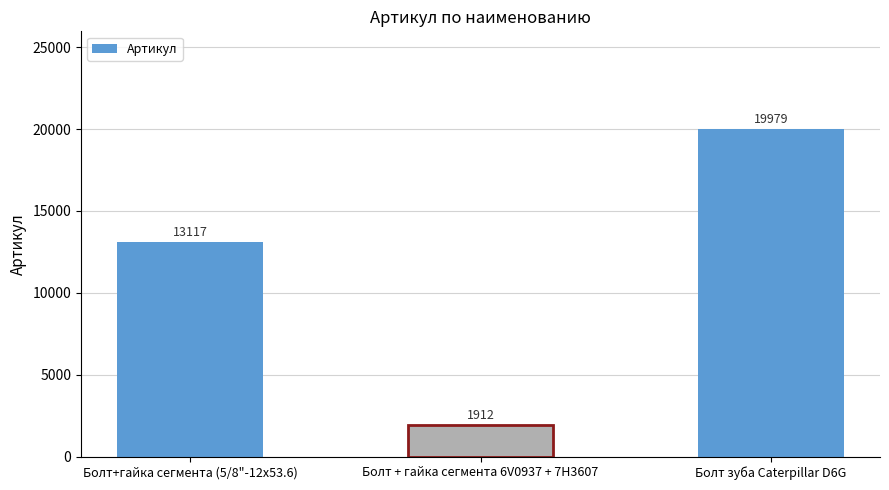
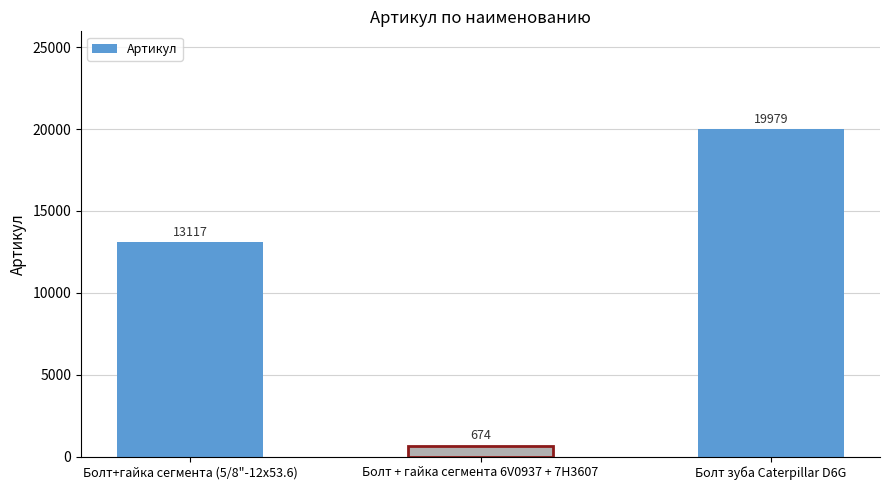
  {
    "Болт+гайка сегмента (5/8\"-12х53.6)": 13117,
-   "Болт + гайка сегмента 6V0937 + 7H3607": 1912,
+   "Болт + гайка сегмента 6V0937 + 7H3607": 674,
    "Болт зуба Caterpillar D6G": 19979
  }
